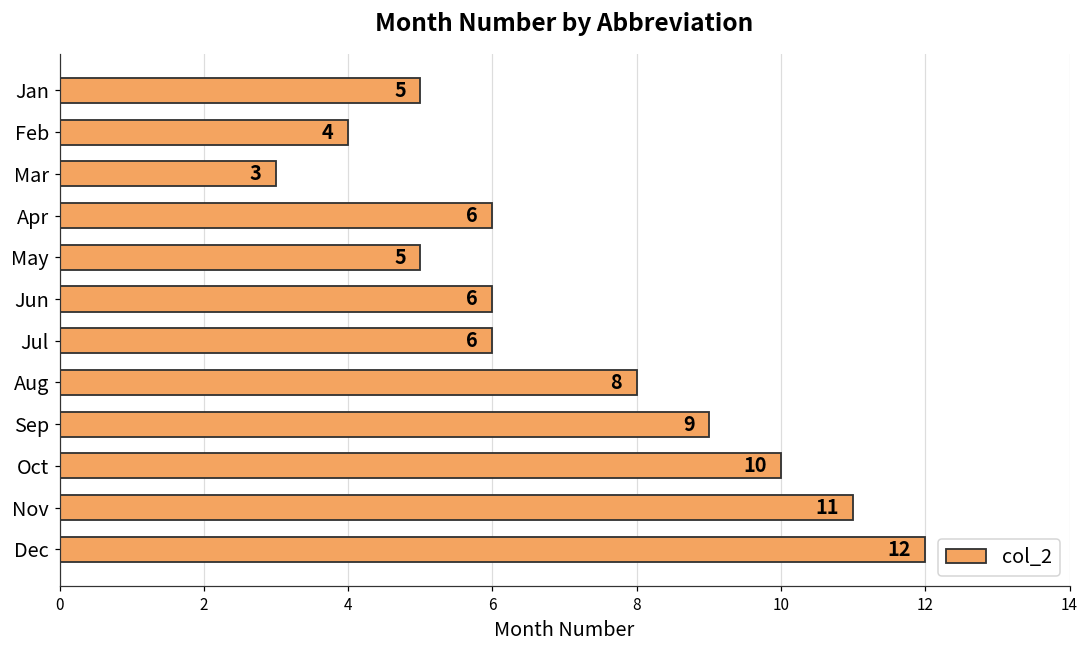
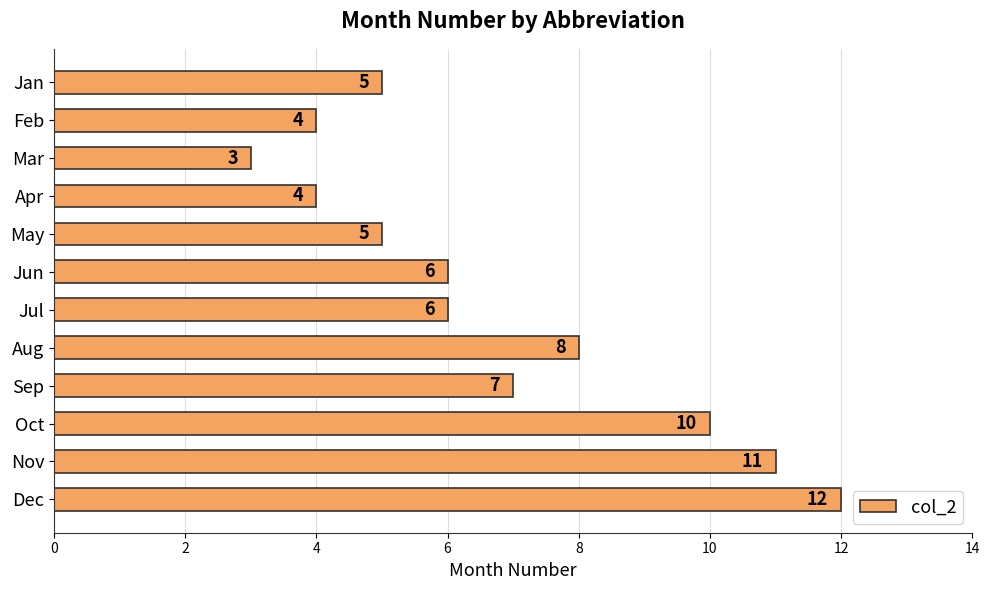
  {
    "Jan": 5,
    "Feb": 4,
    "Mar": 3,
-   "Apr": 6,
+   "Apr": 4,
    "May": 5,
    "Jun": 6,
    "Jul": 6,
    "Aug": 8,
-   "Sep": 9,
+   "Sep": 7,
    "Oct": 10,
    "Nov": 11,
    "Dec": 12
  }
